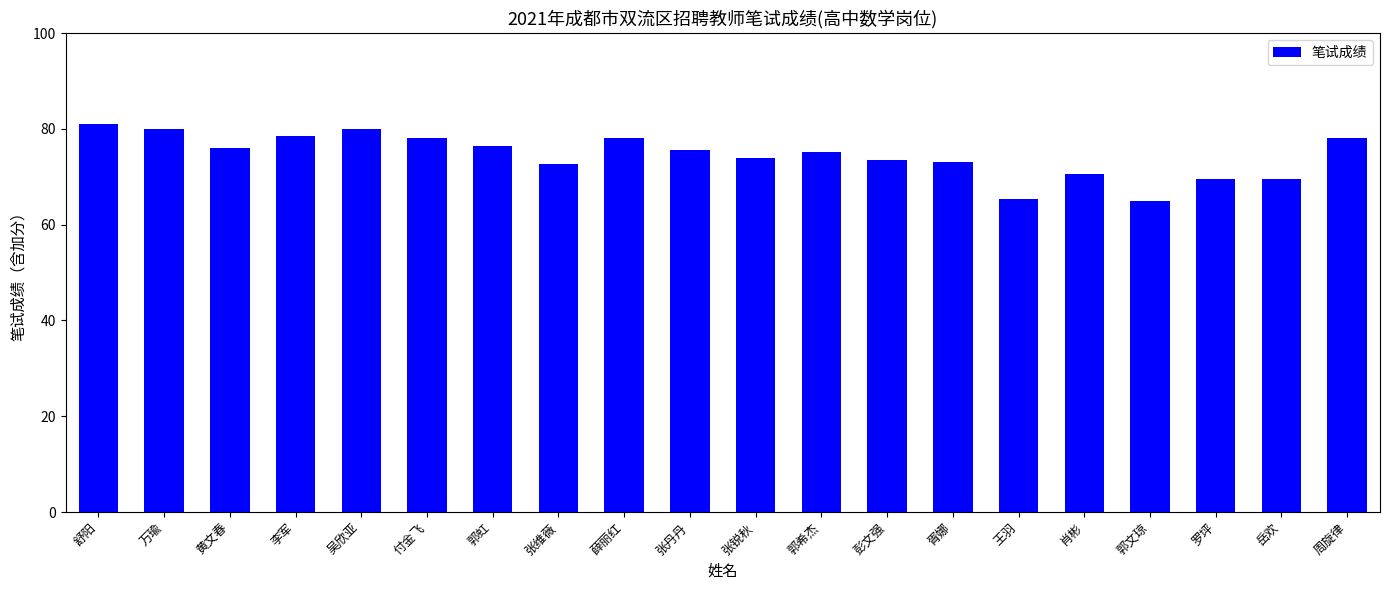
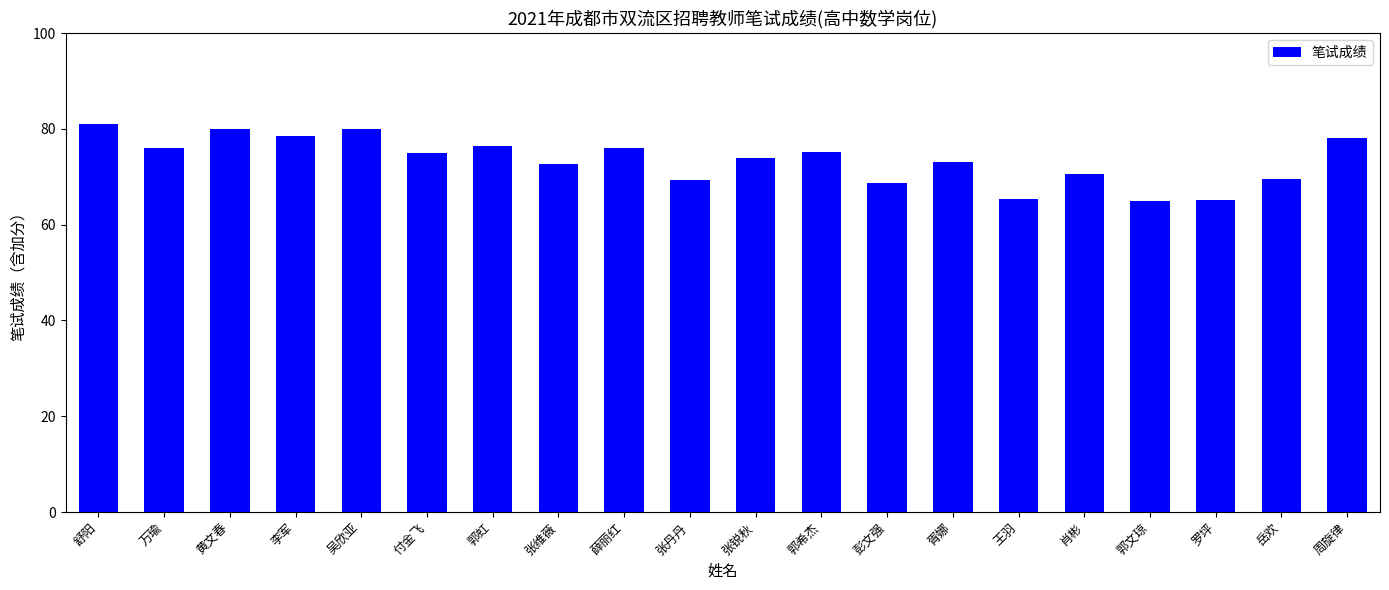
  {
    "舒阳": 81,
-   "万瑜": 80,
-   "黄文春": 76,
+   "万瑜": 76,
+   "黄文春": 80,
    "李军": 79,
    "吴欣亚": 80,
-   "付金飞": 78,
+   "付金飞": 75,
    "郭虹": 77,
    "张维薇": 73,
-   "薛丽红": 78,
-   "张丹丹": 76,
+   "薛丽红": 76,
+   "张丹丹": 69,
    "张锐秋": 74,
    "郭希杰": 75,
-   "彭文强": 74,
+   "彭文强": 69,
    "胥娜": 73,
    "王羽": 65,
    "肖彬": 71,
    "郭文琼": 65,
-   "罗坪": 70,
+   "罗坪": 65,
    "岳欢": 70,
    "周旋律": 78
  }
